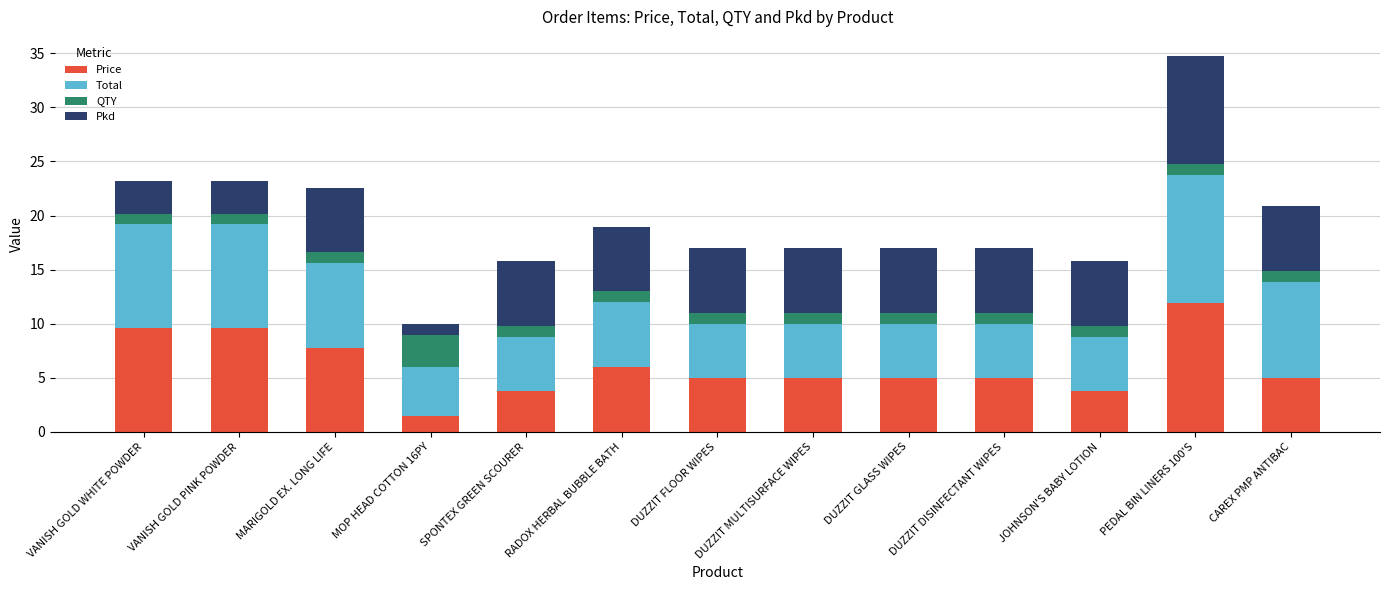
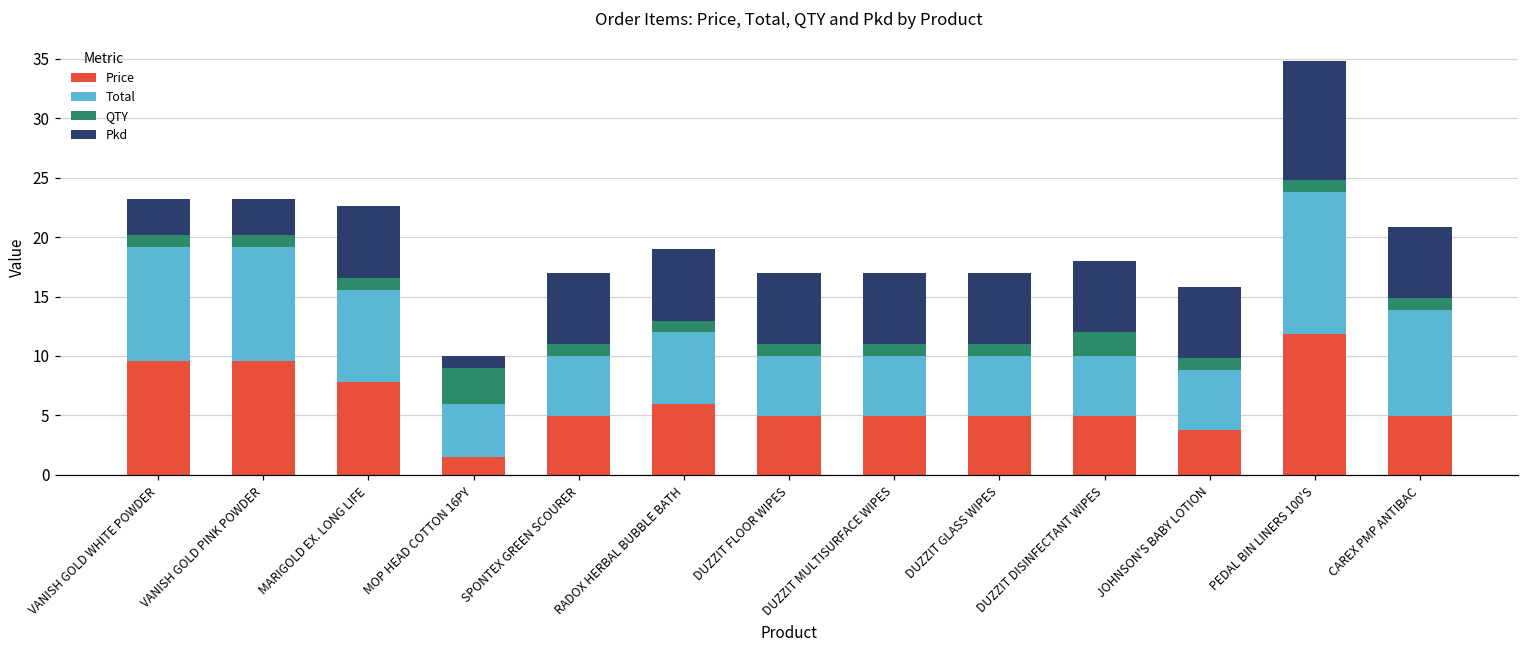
  {
    "Price": {
      "VANISH GOLD WHITE POWDER": 9.6,
      "VANISH GOLD PINK POWDER": 9.6,
      "MARIGOLD EX. LONG LIFE": 7.8,
      "MOP HEAD COTTON 16PY": 1.5,
-     "SPONTEX GREEN SCOURER": 3.8,
+     "SPONTEX GREEN SCOURER": 5.0,
      "RADOX HERBAL BUBBLE BATH": 6.0,
      "DUZZIT FLOOR WIPES": 5.0,
      "DUZZIT MULTISURFACE WIPES": 5.0,
      "DUZZIT GLASS WIPES": 5.0,
      "DUZZIT DISINFECTANT WIPES": 5.0,
      "JOHNSON'S BABY LOTION": 3.8,
      "PEDAL BIN LINERS 100'S": 11.9,
      "CAREX PMP ANTIBAC": 5.0
    },
    "Total": {
      "VANISH GOLD WHITE POWDER": 9.6,
      "VANISH GOLD PINK POWDER": 9.6,
      "MARIGOLD EX. LONG LIFE": 7.8,
      "MOP HEAD COTTON 16PY": 4.5,
      "SPONTEX GREEN SCOURER": 5.0,
      "RADOX HERBAL BUBBLE BATH": 6.0,
      "DUZZIT FLOOR WIPES": 5.0,
      "DUZZIT MULTISURFACE WIPES": 5.0,
      "DUZZIT GLASS WIPES": 5.0,
      "DUZZIT DISINFECTANT WIPES": 5.0,
      "JOHNSON'S BABY LOTION": 5.0,
      "PEDAL BIN LINERS 100'S": 11.9,
      "CAREX PMP ANTIBAC": 8.9
    },
    "QTY": {
      "VANISH GOLD WHITE POWDER": 1,
      "VANISH GOLD PINK POWDER": 1,
      "MARIGOLD EX. LONG LIFE": 1,
      "MOP HEAD COTTON 16PY": 3,
      "SPONTEX GREEN SCOURER": 1,
      "RADOX HERBAL BUBBLE BATH": 1,
      "DUZZIT FLOOR WIPES": 1,
      "DUZZIT MULTISURFACE WIPES": 1,
      "DUZZIT GLASS WIPES": 1,
-     "DUZZIT DISINFECTANT WIPES": 1,
+     "DUZZIT DISINFECTANT WIPES": 2,
      "JOHNSON'S BABY LOTION": 1,
      "PEDAL BIN LINERS 100'S": 1,
      "CAREX PMP ANTIBAC": 1
    },
    "Pkd": {
      "VANISH GOLD WHITE POWDER": 3.0,
      "VANISH GOLD PINK POWDER": 3.0,
      "MARIGOLD EX. LONG LIFE": 6.0,
      "MOP HEAD COTTON 16PY": 1.0,
      "SPONTEX GREEN SCOURER": 6.0,
      "RADOX HERBAL BUBBLE BATH": 6.0,
      "DUZZIT FLOOR WIPES": 6.0,
      "DUZZIT MULTISURFACE WIPES": 6.0,
      "DUZZIT GLASS WIPES": 6.0,
      "DUZZIT DISINFECTANT WIPES": 6.0,
      "JOHNSON'S BABY LOTION": 6.0,
      "PEDAL BIN LINERS 100'S": 10.0,
      "CAREX PMP ANTIBAC": 6.0
    }
  }
